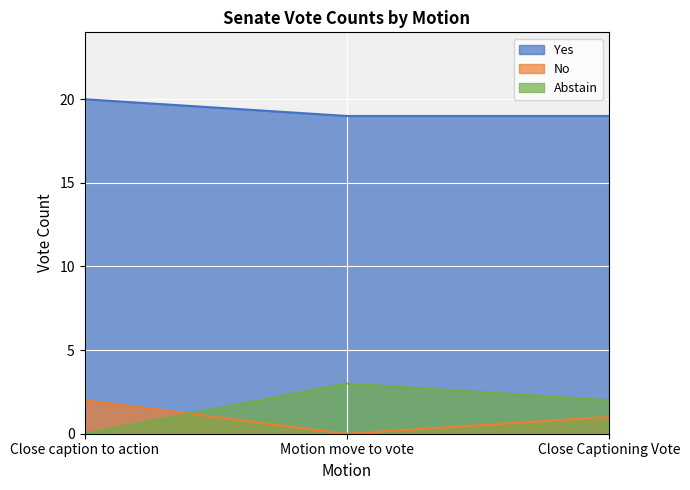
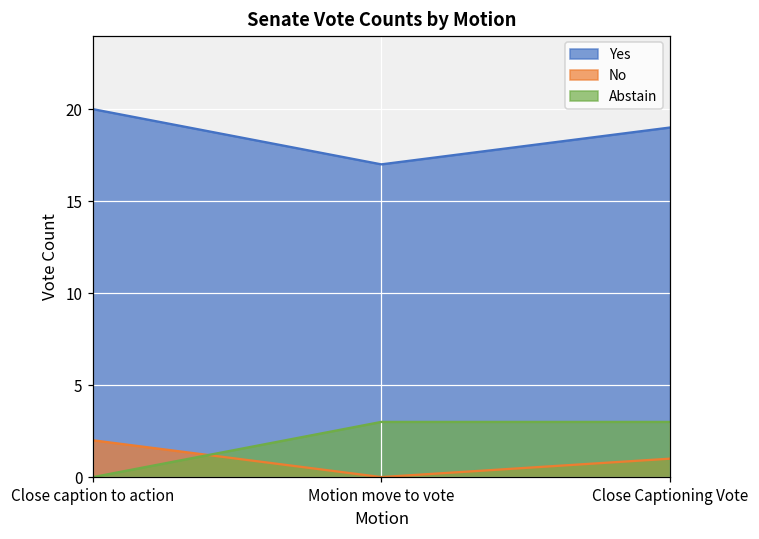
  {
    "Yes": {
      "Close caption to action": 20,
-     "Motion move to vote": 19,
+     "Motion move to vote": 17,
      "Close Captioning Vote": 19
    },
    "No": {
      "Close caption to action": 2,
      "Motion move to vote": 0,
      "Close Captioning Vote": 1
    },
    "Abstain": {
      "Close caption to action": 0,
      "Motion move to vote": 3,
-     "Close Captioning Vote": 2
+     "Close Captioning Vote": 3
    }
  }
